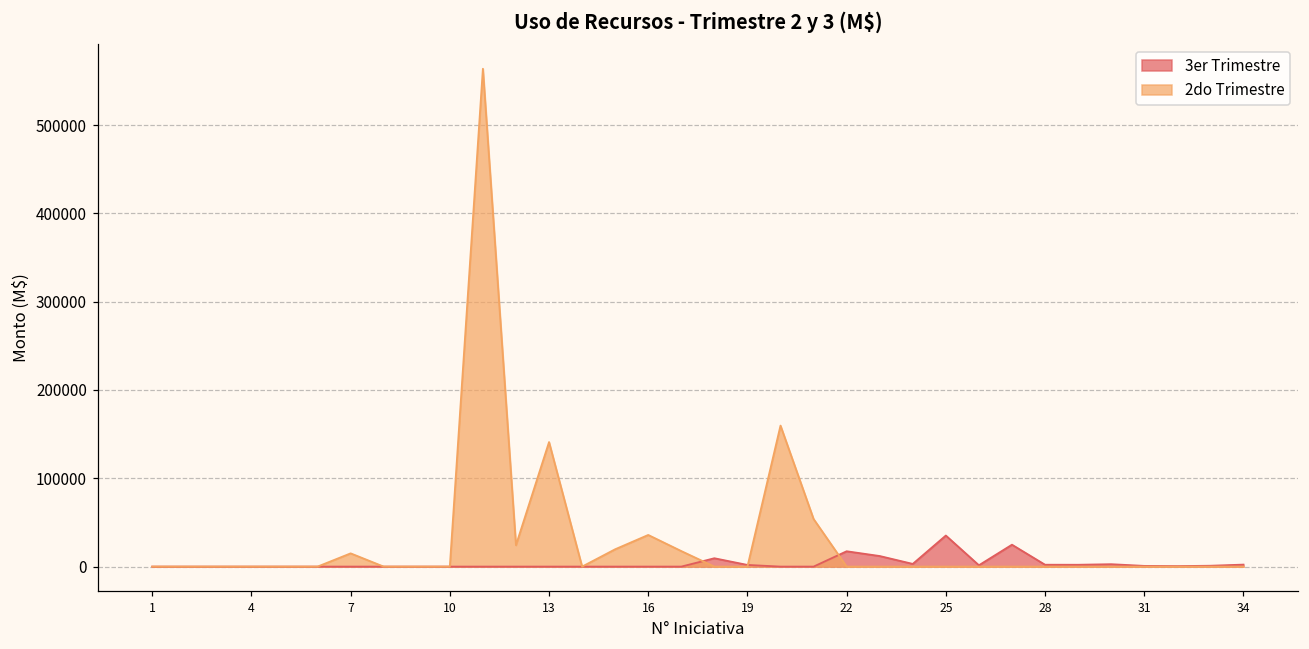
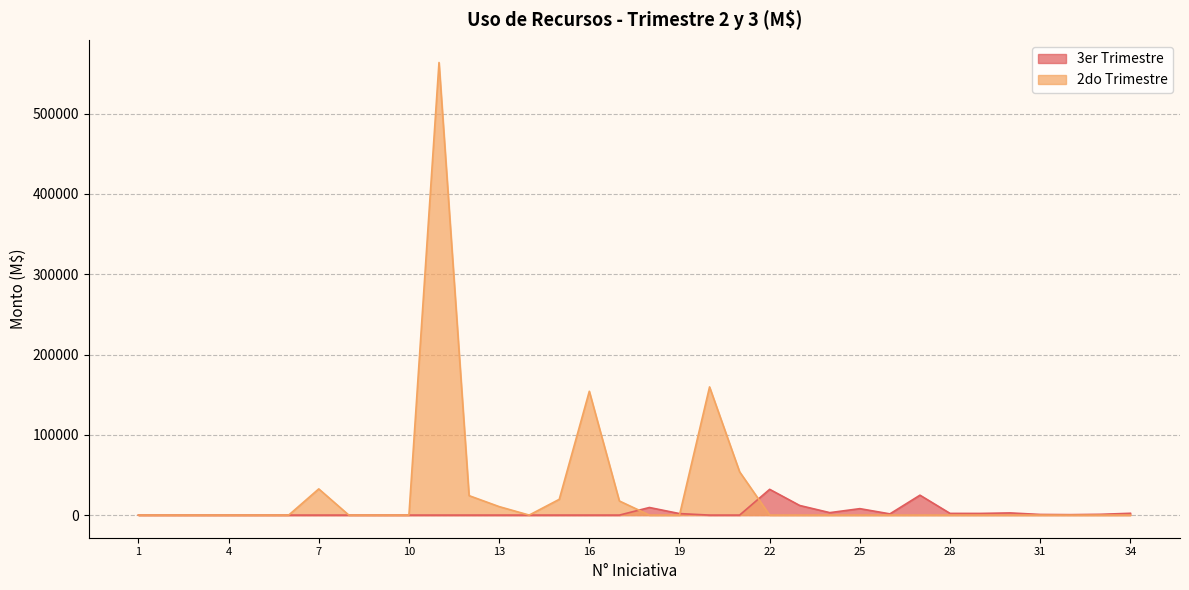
  {
    "3er Trimestre": {
      "7": 0,
      "13": 0,
      "16": 0,
-     "22": 20000,
-     "25": 40000
+     "22": 30000,
+     "25": 10000
    },
    "2do Trimestre": {
-     "7": 20000,
-     "13": 140000,
-     "16": 40000,
+     "7": 30000,
+     "13": 10000,
+     "16": 150000,
      "22": 0,
      "25": 0
    }
  }
